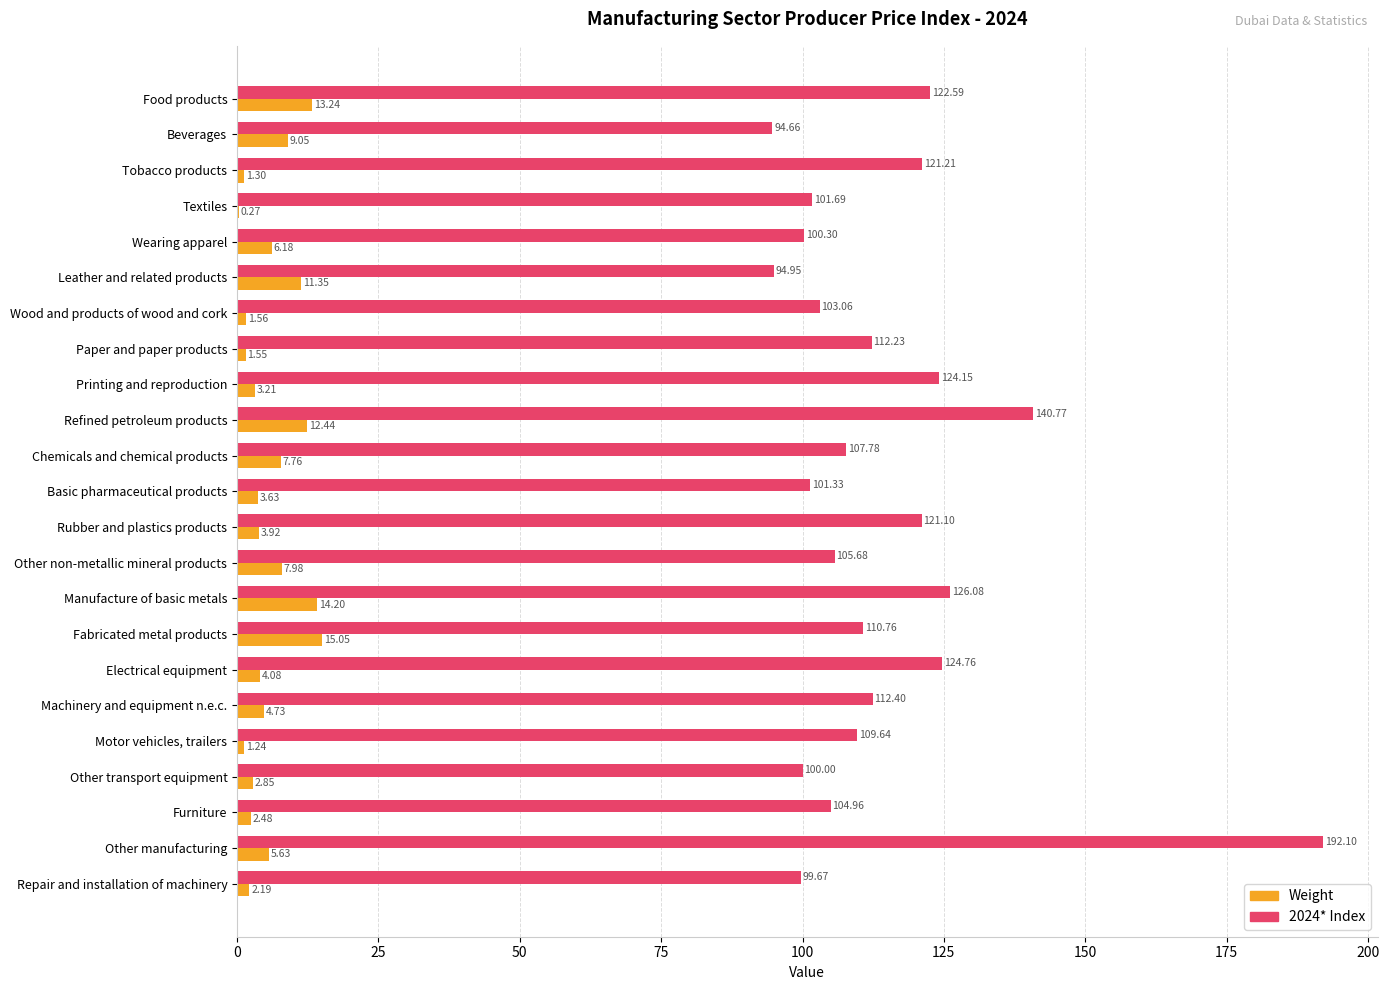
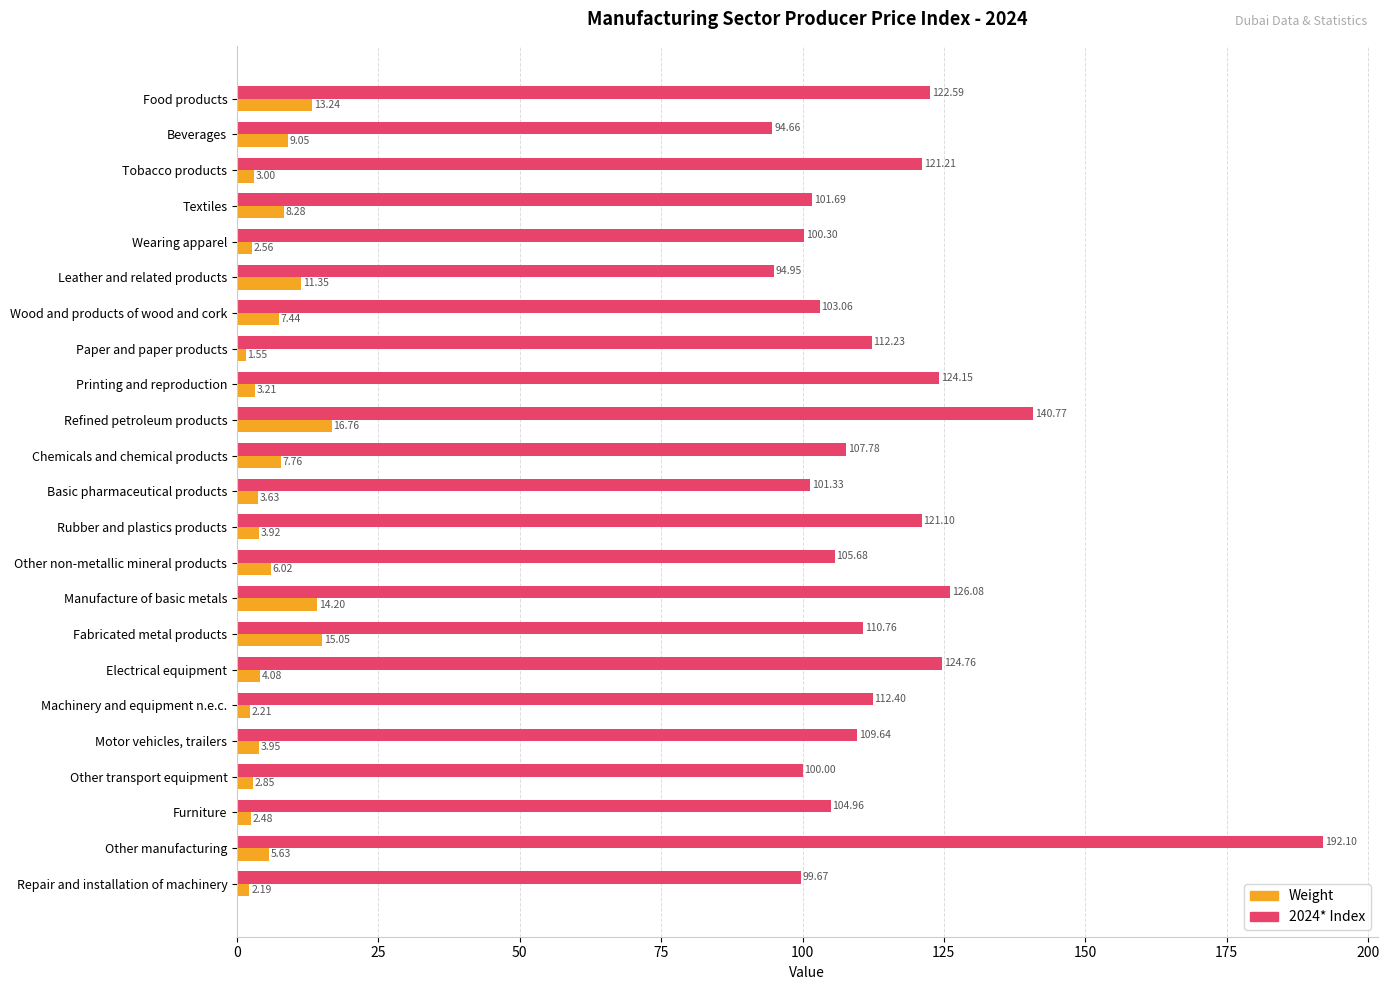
  {
    "Weight": {
      "Food products": 13.24,
      "Beverages": 9.05,
-     "Tobacco products": 1.30,
-     "Textiles": 0.27,
-     "Wearing apparel": 6.18,
+     "Tobacco products": 3.00,
+     "Textiles": 8.28,
+     "Wearing apparel": 2.56,
      "Leather and related products": 11.35,
-     "Wood and products of wood and cork": 1.56,
+     "Wood and products of wood and cork": 7.44,
      "Paper and paper products": 1.55,
      "Printing and reproduction": 3.21,
-     "Refined petroleum products": 12.44,
+     "Refined petroleum products": 16.76,
      "Chemicals and chemical products": 7.76,
      "Basic pharmaceutical products": 3.63,
      "Rubber and plastics products": 3.92,
-     "Other non-metallic mineral products": 7.98,
+     "Other non-metallic mineral products": 6.02,
      "Manufacture of basic metals": 14.20,
      "Fabricated metal products": 15.05,
      "Electrical equipment": 4.08,
-     "Machinery and equipment n.e.c.": 4.73,
-     "Motor vehicles, trailers": 1.24,
+     "Machinery and equipment n.e.c.": 2.21,
+     "Motor vehicles, trailers": 3.95,
      "Other transport equipment": 2.85,
      "Furniture": 2.48,
      "Other manufacturing": 5.63,
      "Repair and installation of machinery": 2.19
    }
  }
